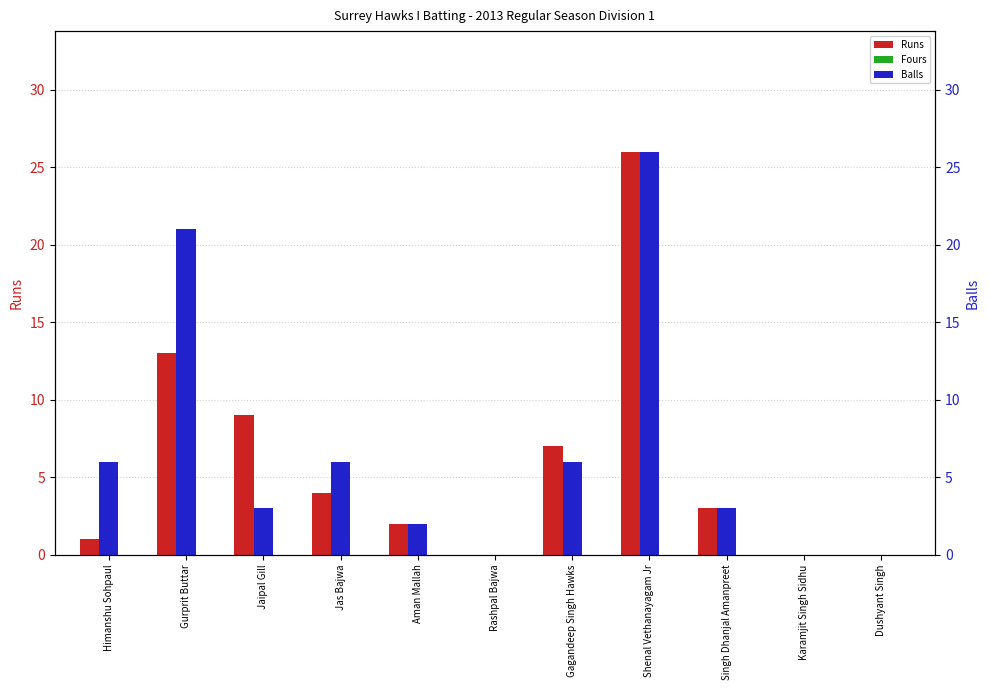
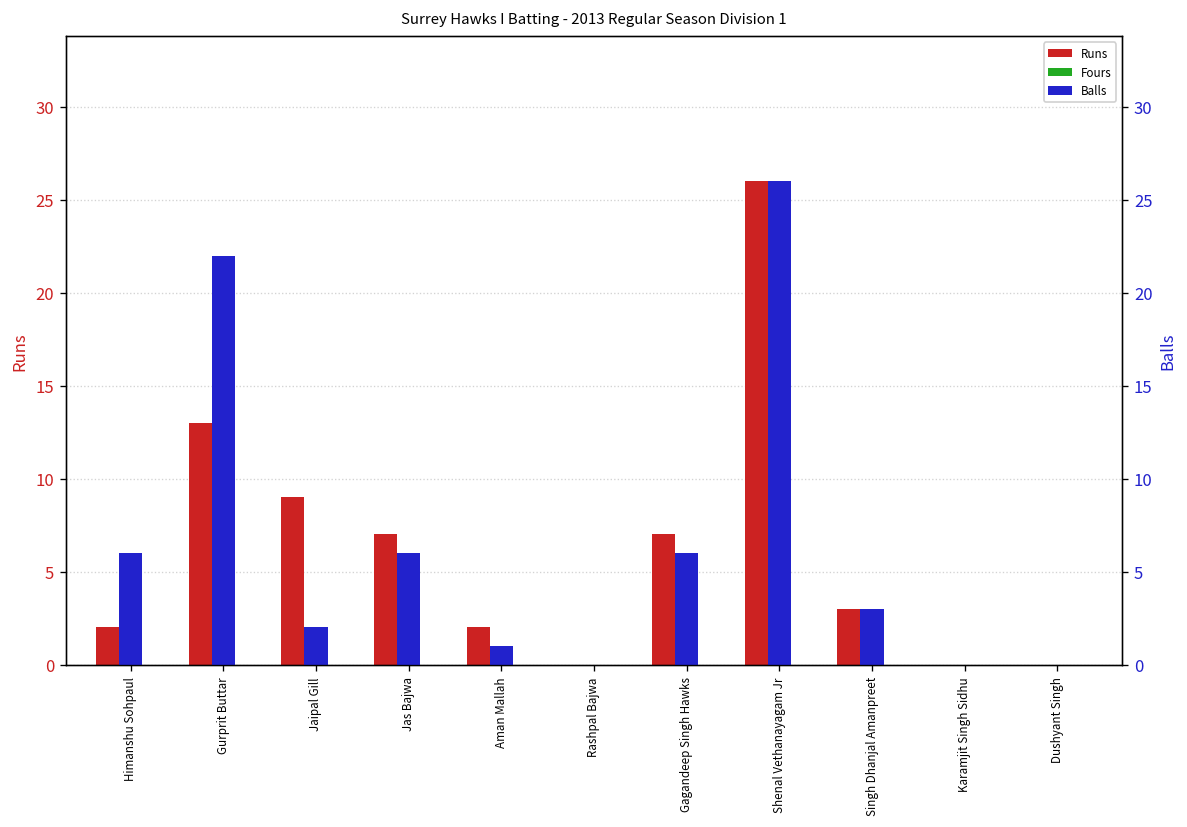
  {
    "Runs": {
-     "Himanshu Sohpaul": 1,
+     "Himanshu Sohpaul": 2,
      "Gurprit Buttar": 13,
      "Jaipal Gill": 9,
-     "Jas Bajwa": 4,
+     "Jas Bajwa": 7,
      "Aman Mallah": 2,
      "Rashpal Bajwa": 0,
      "Gagandeep Singh Hawks": 7,
      "Shenal Vethanayagam Jr": 26,
      "Singh Dhanjal Amanpreet": 3,
      "Karamjit Singh Sidhu": 0,
      "Dushyant Singh": 0
    },
    "Fours": {
      "Himanshu Sohpaul": 0,
      "Gurprit Buttar": 0,
      "Jaipal Gill": 0,
      "Jas Bajwa": 0,
      "Aman Mallah": 0,
      "Rashpal Bajwa": 0,
      "Gagandeep Singh Hawks": 0,
      "Shenal Vethanayagam Jr": 0,
      "Singh Dhanjal Amanpreet": 0,
      "Karamjit Singh Sidhu": 0,
      "Dushyant Singh": 0
    },
    "Balls": {
      "Himanshu Sohpaul": 6,
-     "Gurprit Buttar": 21,
-     "Jaipal Gill": 3,
+     "Gurprit Buttar": 22,
+     "Jaipal Gill": 2,
      "Jas Bajwa": 6,
-     "Aman Mallah": 2,
+     "Aman Mallah": 1,
      "Rashpal Bajwa": 0,
      "Gagandeep Singh Hawks": 6,
      "Shenal Vethanayagam Jr": 26,
      "Singh Dhanjal Amanpreet": 3,
      "Karamjit Singh Sidhu": 0,
      "Dushyant Singh": 0
    }
  }
